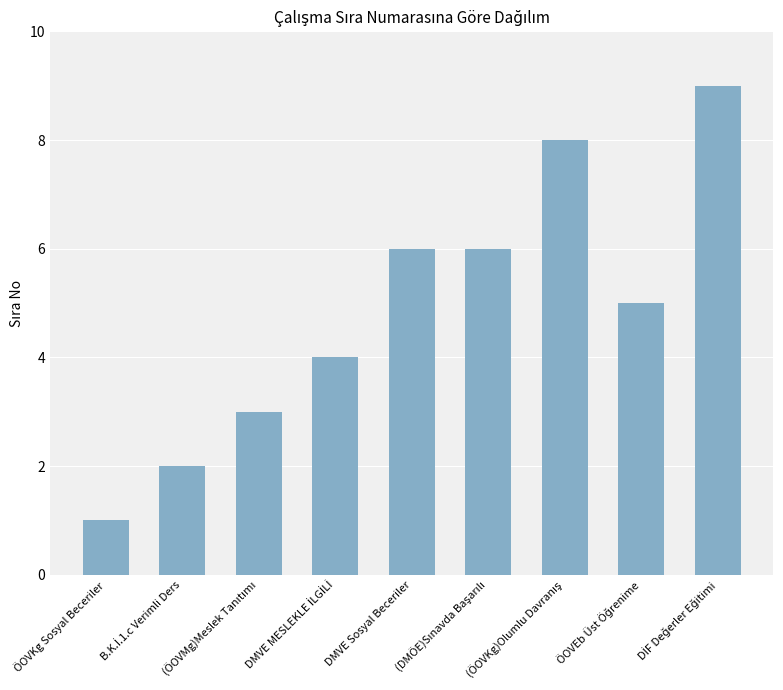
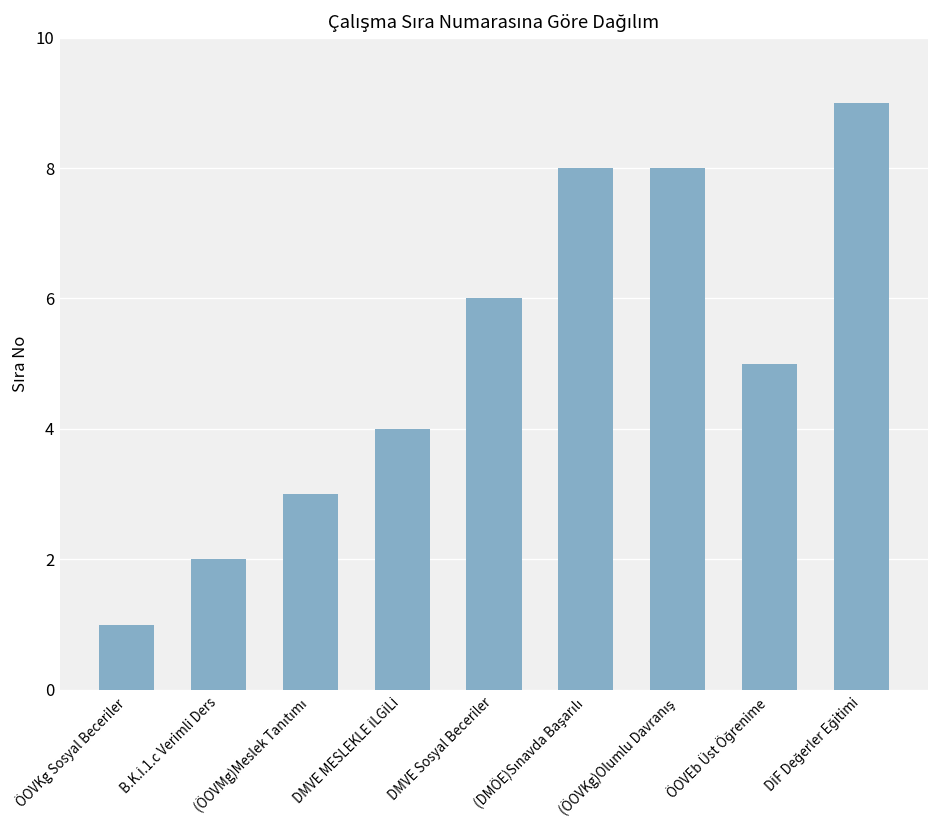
  {
    "ÖOVKg Sosyal Beceriler": 1,
    "B.K.İ.1.c Verimli Ders": 2,
    "(ÖOVMg)Meslek Tanıtımı": 3,
    "DMVE MESLEKLE İLGİLİ": 4,
    "DMVE Sosyal Beceriler": 6,
-   "(DMÖE)Sınavda Başarılı": 6,
+   "(DMÖE)Sınavda Başarılı": 8,
    "(ÖOVKg)Olumlu Davranış": 8,
    "ÖOVEb Üst Öğrenime": 5,
    "DİF Değerler Eğitimi": 9
  }
